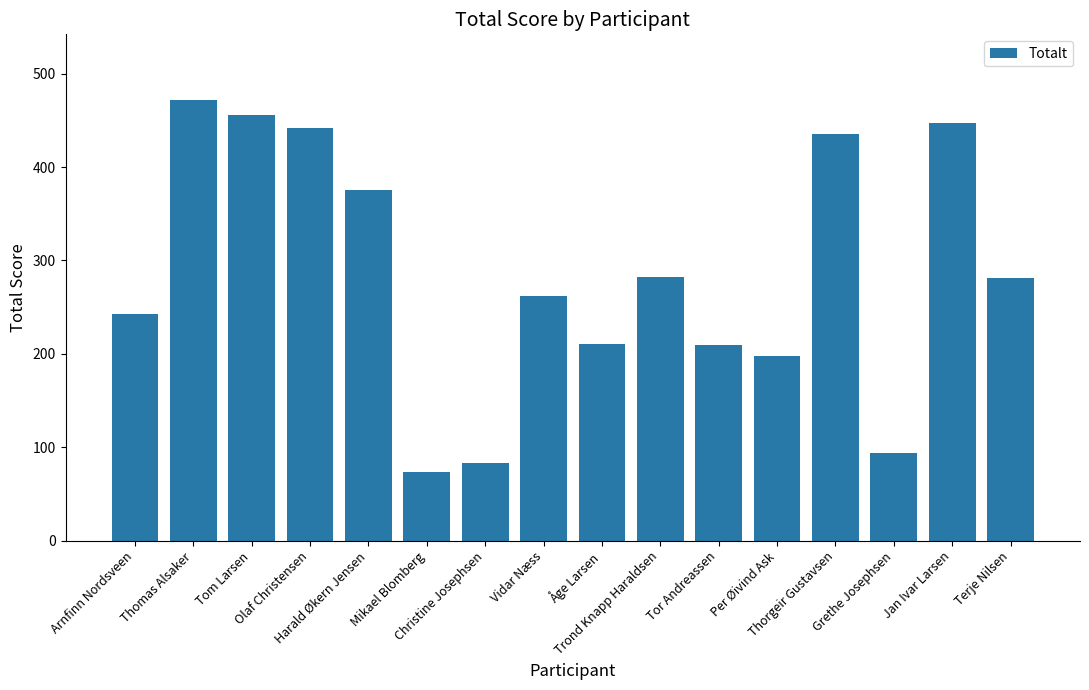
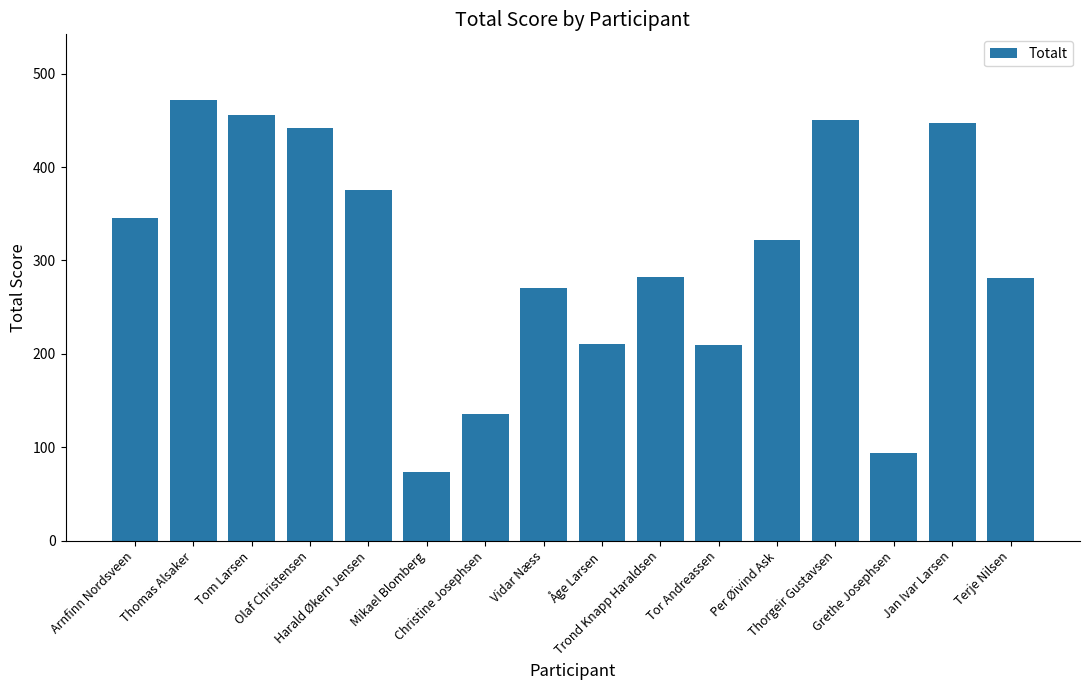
  {
-   "Arnfinn Nordsveen": 240,
+   "Arnfinn Nordsveen": 350,
    "Thomas Alsaker": 470,
    "Tom Larsen": 460,
    "Olaf Christensen": 440,
    "Harald Økern Jensen": 380,
    "Mikael Blomberg": 70,
-   "Christine Josephsen": 80,
-   "Vidar Næss": 260,
+   "Christine Josephsen": 140,
+   "Vidar Næss": 270,
    "Åge Larsen": 210,
    "Trond Knapp Haraldsen": 280,
    "Tor Andreassen": 210,
-   "Per Øivind Ask": 200,
-   "Thorgeir Gustavsen": 440,
+   "Per Øivind Ask": 320,
+   "Thorgeir Gustavsen": 450,
    "Grethe Josephsen": 90,
    "Jan Ivar Larsen": 450,
    "Terje Nilsen": 280
  }
